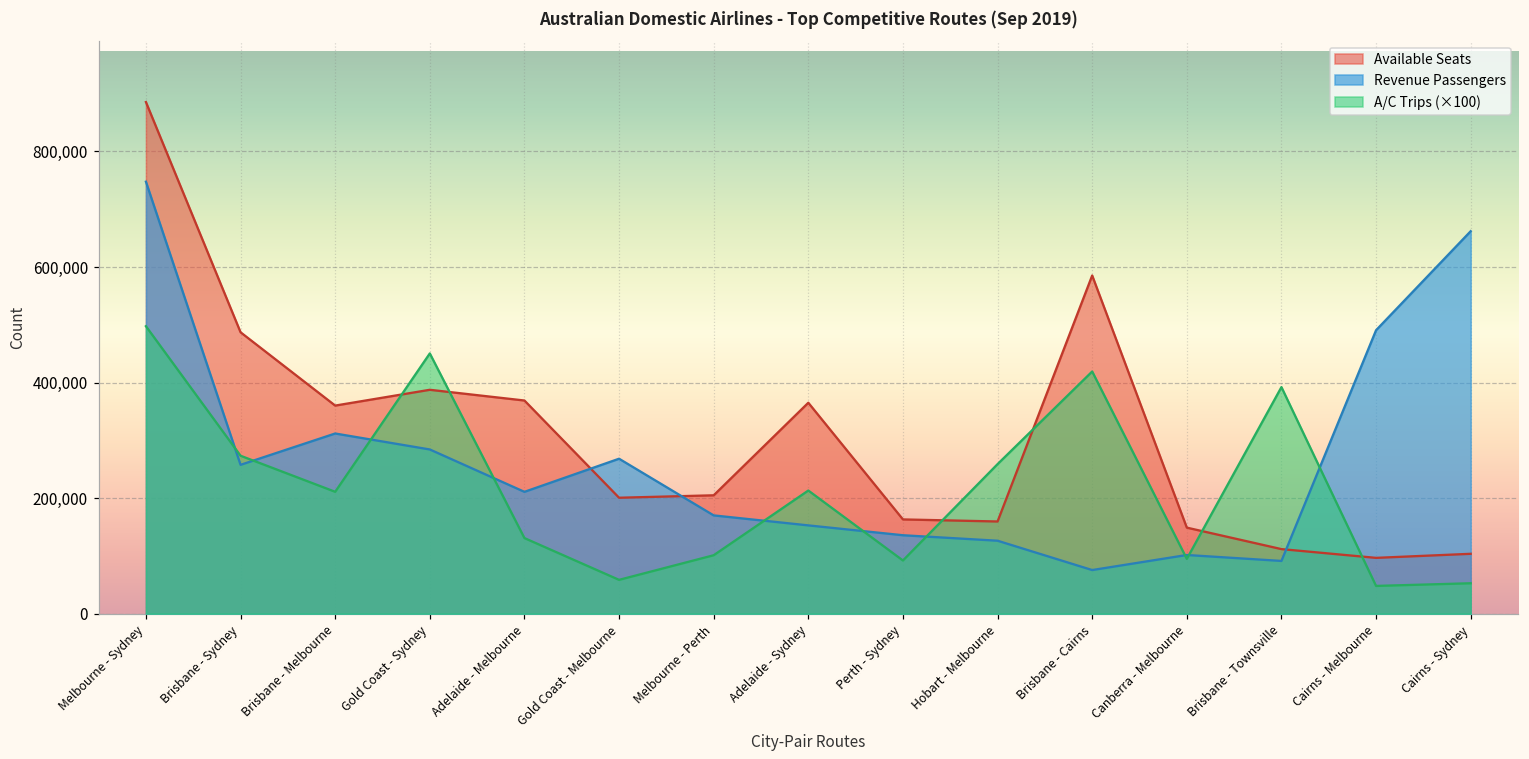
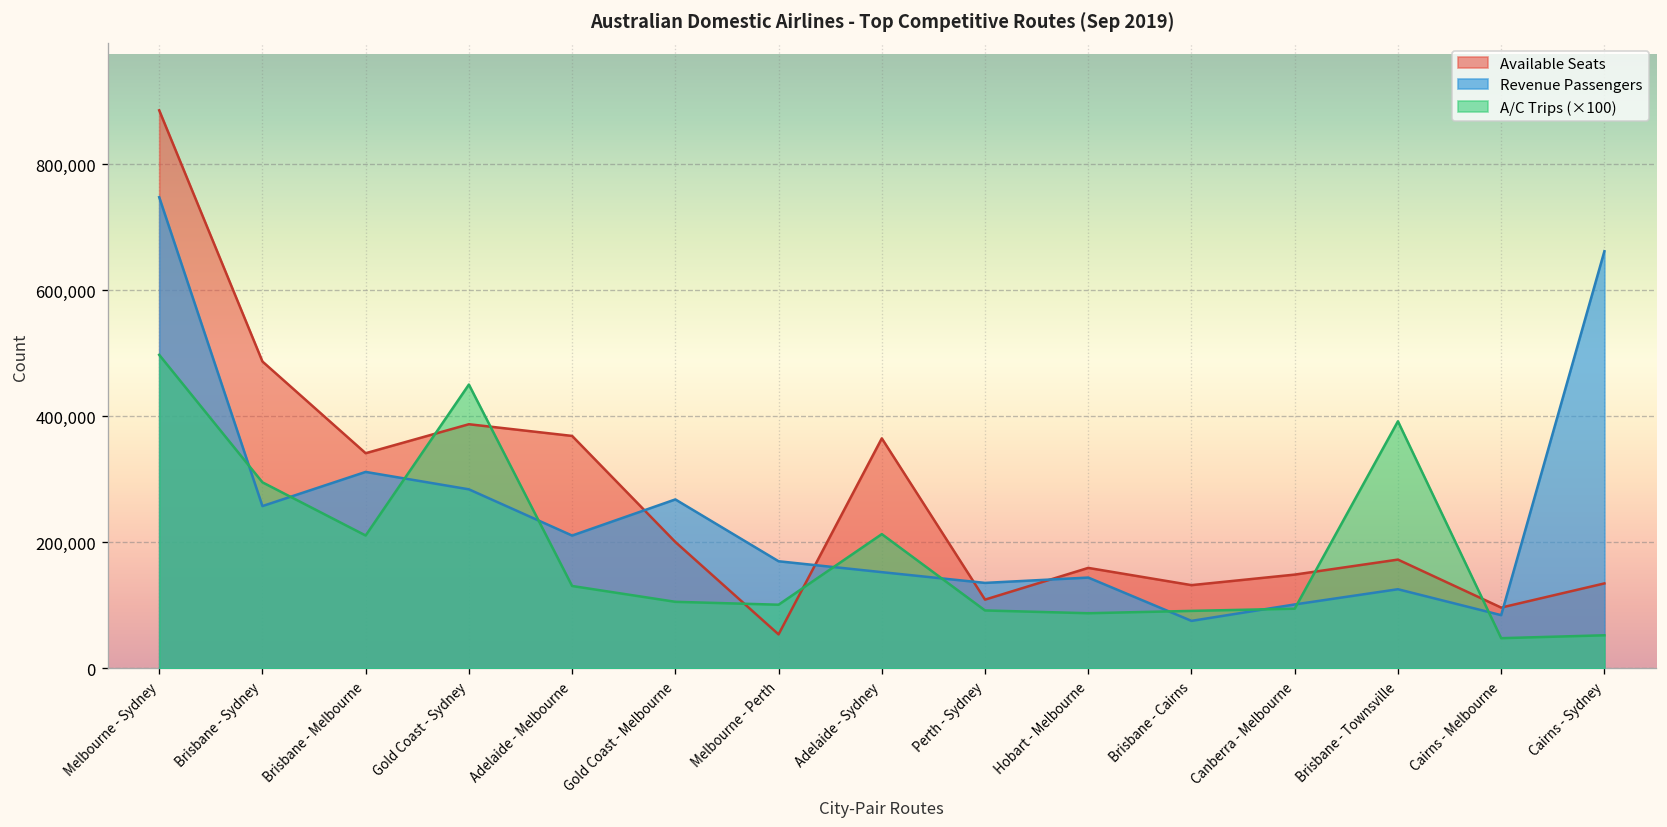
  {
    "Available Seats": {
      "Melbourne - Sydney": "890,000",
      "Brisbane - Sydney": "490,000",
-     "Brisbane - Melbourne": "360,000",
+     "Brisbane - Melbourne": "340,000",
      "Gold Coast - Sydney": "390,000",
      "Adelaide - Melbourne": "370,000",
      "Gold Coast - Melbourne": "200,000",
-     "Melbourne - Perth": "200,000",
+     "Melbourne - Perth": "50,000",
      "Adelaide - Sydney": "370,000",
-     "Perth - Sydney": "160,000",
+     "Perth - Sydney": "110,000",
      "Hobart - Melbourne": "160,000",
-     "Brisbane - Cairns": "590,000",
+     "Brisbane - Cairns": "130,000",
      "Canberra - Melbourne": "150,000",
-     "Brisbane - Townsville": "110,000",
+     "Brisbane - Townsville": "170,000",
      "Cairns - Melbourne": "100,000",
-     "Cairns - Sydney": "100,000"
+     "Cairns - Sydney": "130,000"
    },
    "Revenue Passengers": {
      "Melbourne - Sydney": "750,000",
      "Brisbane - Sydney": "260,000",
      "Brisbane - Melbourne": "310,000",
      "Gold Coast - Sydney": "280,000",
      "Adelaide - Melbourne": "210,000",
      "Gold Coast - Melbourne": "270,000",
      "Melbourne - Perth": "170,000",
      "Adelaide - Sydney": "150,000",
      "Perth - Sydney": "140,000",
-     "Hobart - Melbourne": "130,000",
+     "Hobart - Melbourne": "140,000",
      "Brisbane - Cairns": "80,000",
      "Canberra - Melbourne": "100,000",
-     "Brisbane - Townsville": "90,000",
-     "Cairns - Melbourne": "490,000",
+     "Brisbane - Townsville": "130,000",
+     "Cairns - Melbourne": "80,000",
      "Cairns - Sydney": "660,000"
    },
    "A/C Trips (×100)": {
      "Melbourne - Sydney": "500,000",
-     "Brisbane - Sydney": "270,000",
+     "Brisbane - Sydney": "300,000",
      "Brisbane - Melbourne": "210,000",
      "Gold Coast - Sydney": "450,000",
      "Adelaide - Melbourne": "130,000",
-     "Gold Coast - Melbourne": "60,000",
+     "Gold Coast - Melbourne": "110,000",
      "Melbourne - Perth": "100,000",
      "Adelaide - Sydney": "210,000",
      "Perth - Sydney": "90,000",
-     "Hobart - Melbourne": "260,000",
-     "Brisbane - Cairns": "420,000",
+     "Hobart - Melbourne": "90,000",
+     "Brisbane - Cairns": "90,000",
      "Canberra - Melbourne": "90,000",
      "Brisbane - Townsville": "390,000",
      "Cairns - Melbourne": "50,000",
      "Cairns - Sydney": "50,000"
    }
  }
